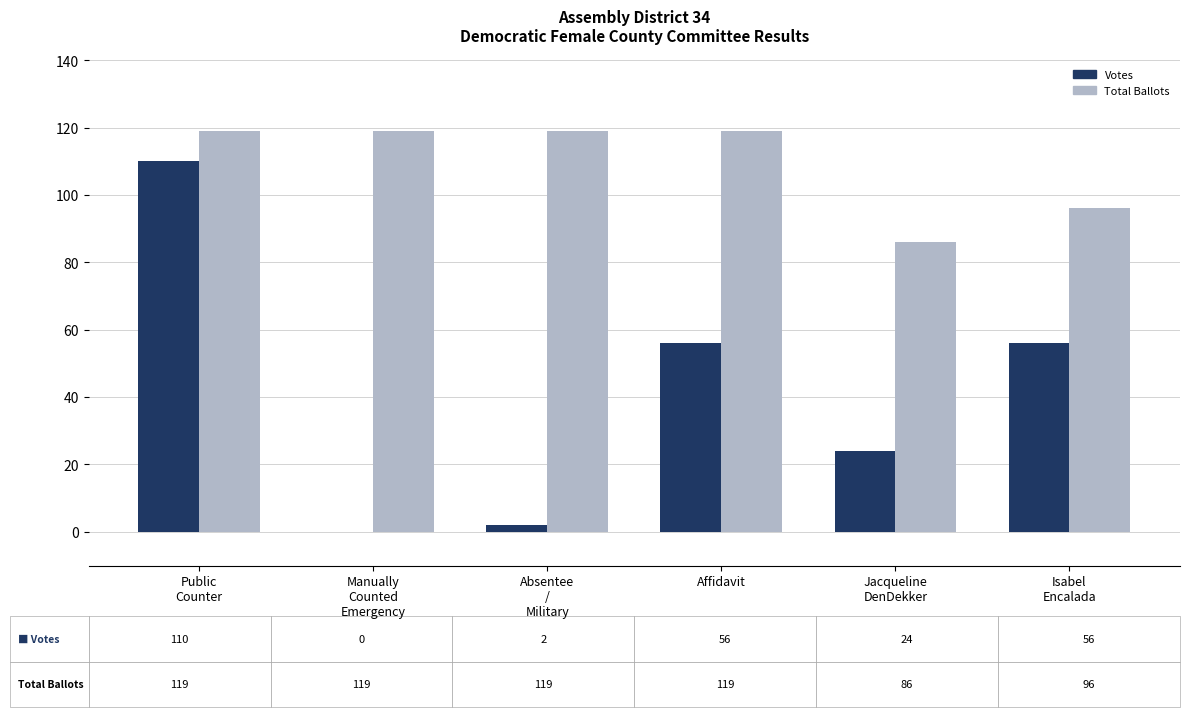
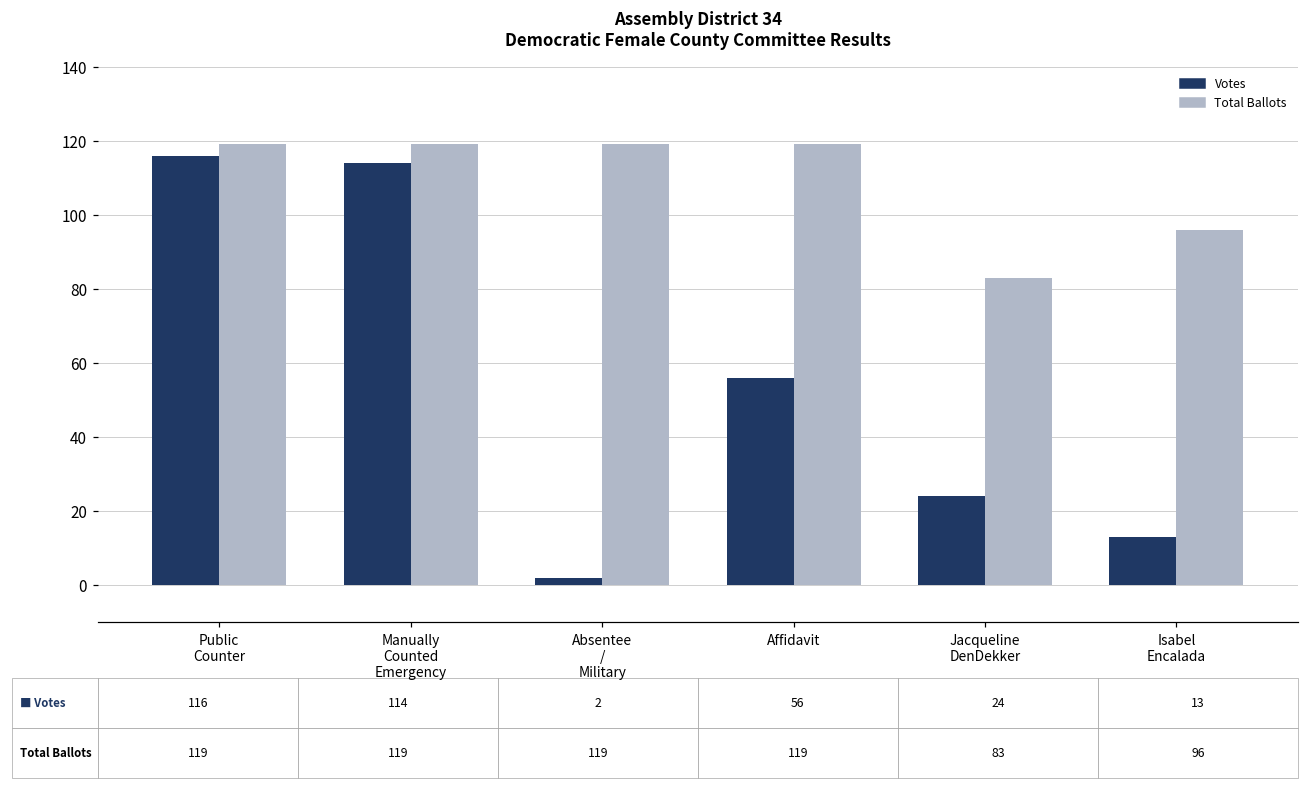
  {
    "Votes": {
-     "Public Counter": 110,
-     "Manually Counted Emergency": 0,
-     "Isabel Encalada": 56
+     "Public Counter": 116,
+     "Manually Counted Emergency": 114,
+     "Isabel Encalada": 13
    },
    "Total Ballots": {
-     "Jacqueline DenDekker": 86
+     "Jacqueline DenDekker": 83
    }
  }
